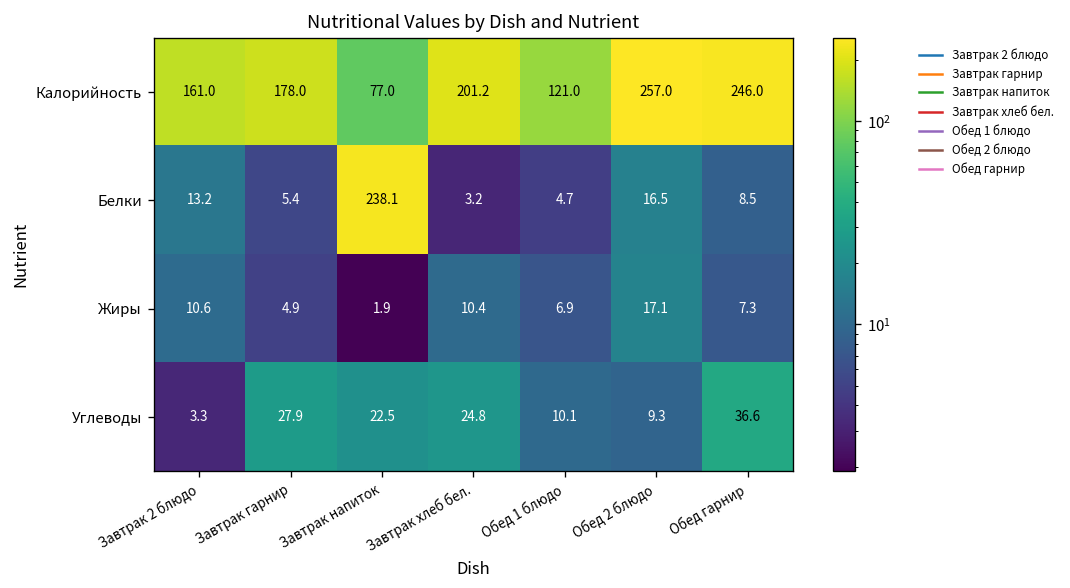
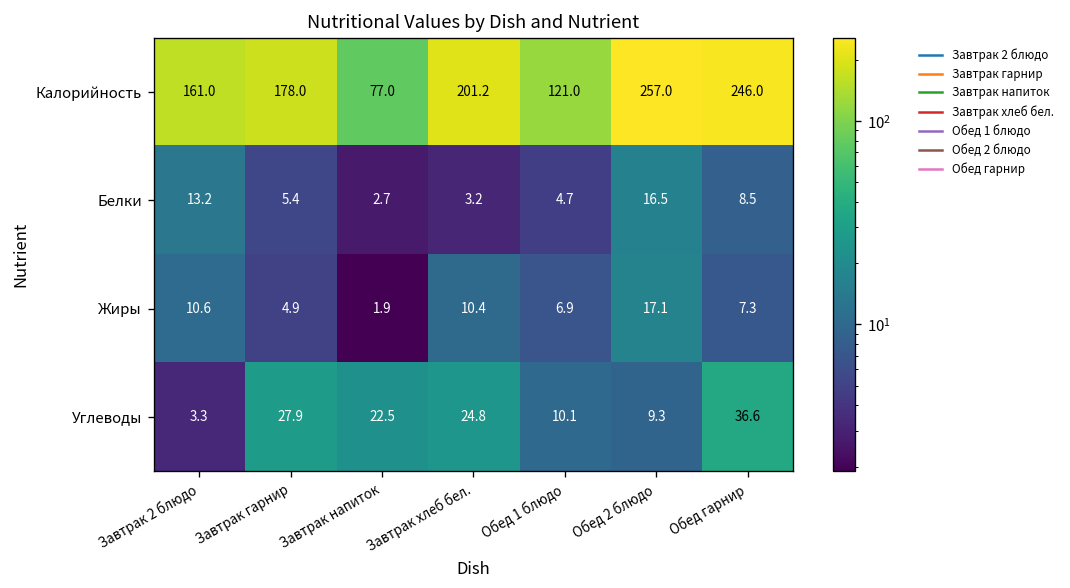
  {
    "Калорийность": {
      "Завтрак 2 блюдо": 161.0,
      "Завтрак гарнир": 178.0,
      "Завтрак напиток": 77.0,
      "Завтрак хлеб бел.": 201.2,
      "Обед 1 блюдо": 121.0,
      "Обед 2 блюдо": 257.0,
      "Обед гарнир": 246.0
    },
    "Белки": {
      "Завтрак 2 блюдо": 13.2,
      "Завтрак гарнир": 5.4,
-     "Завтрак напиток": 238.1,
+     "Завтрак напиток": 2.7,
      "Завтрак хлеб бел.": 3.2,
      "Обед 1 блюдо": 4.7,
      "Обед 2 блюдо": 16.5,
      "Обед гарнир": 8.5
    },
    "Жиры": {
      "Завтрак 2 блюдо": 10.6,
      "Завтрак гарнир": 4.9,
      "Завтрак напиток": 1.9,
      "Завтрак хлеб бел.": 10.4,
      "Обед 1 блюдо": 6.9,
      "Обед 2 блюдо": 17.1,
      "Обед гарнир": 7.3
    },
    "Углеводы": {
      "Завтрак 2 блюдо": 3.3,
      "Завтрак гарнир": 27.9,
      "Завтрак напиток": 22.5,
      "Завтрак хлеб бел.": 24.8,
      "Обед 1 блюдо": 10.1,
      "Обед 2 блюдо": 9.3,
      "Обед гарнир": 36.6
    }
  }
